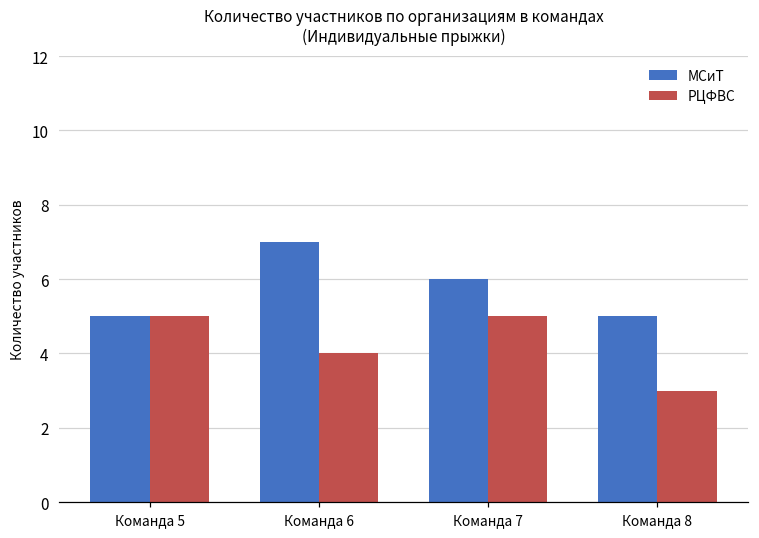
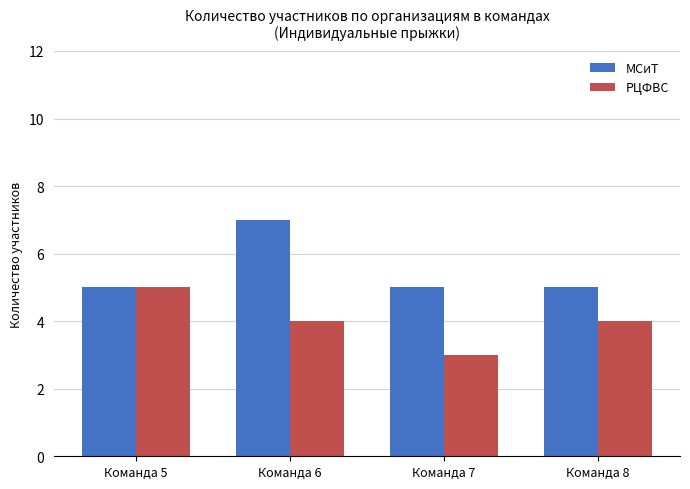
  {
    "МСиТ": {
      "Команда 5": 5,
      "Команда 6": 7,
-     "Команда 7": 6,
+     "Команда 7": 5,
      "Команда 8": 5
    },
    "РЦФВС": {
      "Команда 5": 5,
      "Команда 6": 4,
-     "Команда 7": 5,
-     "Команда 8": 3
+     "Команда 7": 3,
+     "Команда 8": 4
    }
  }
